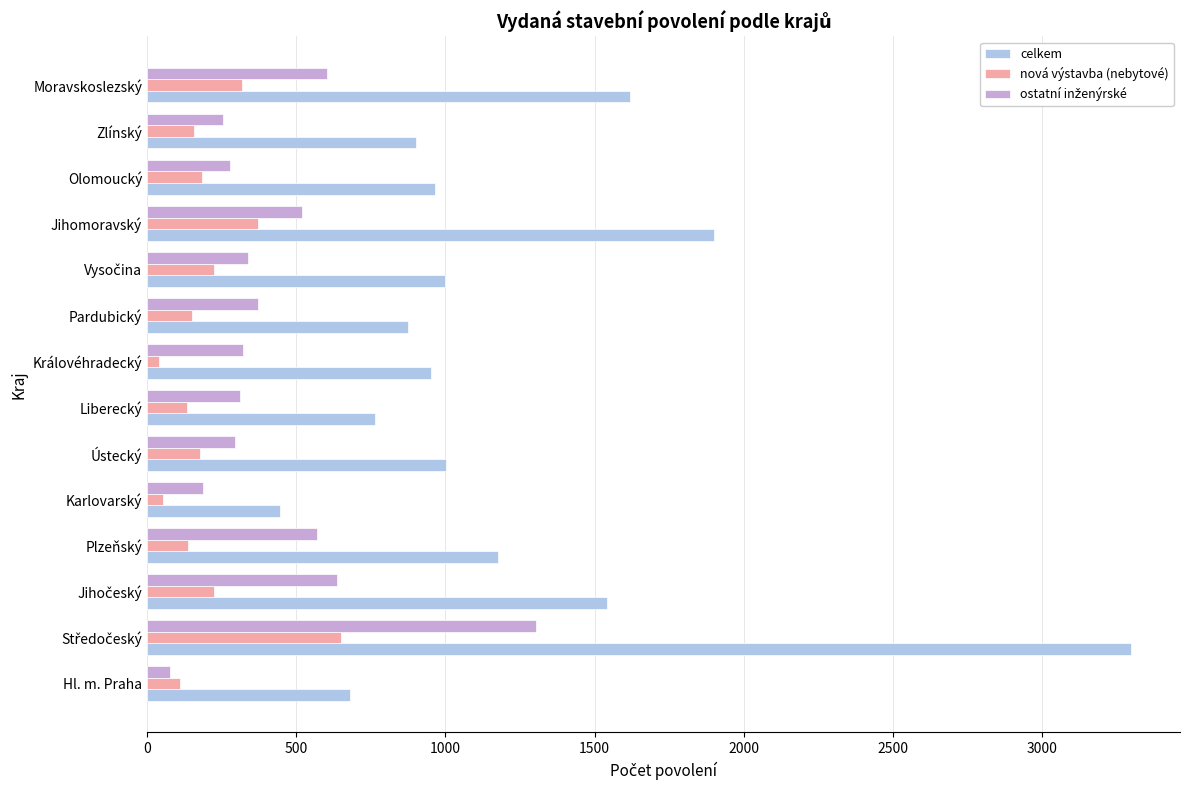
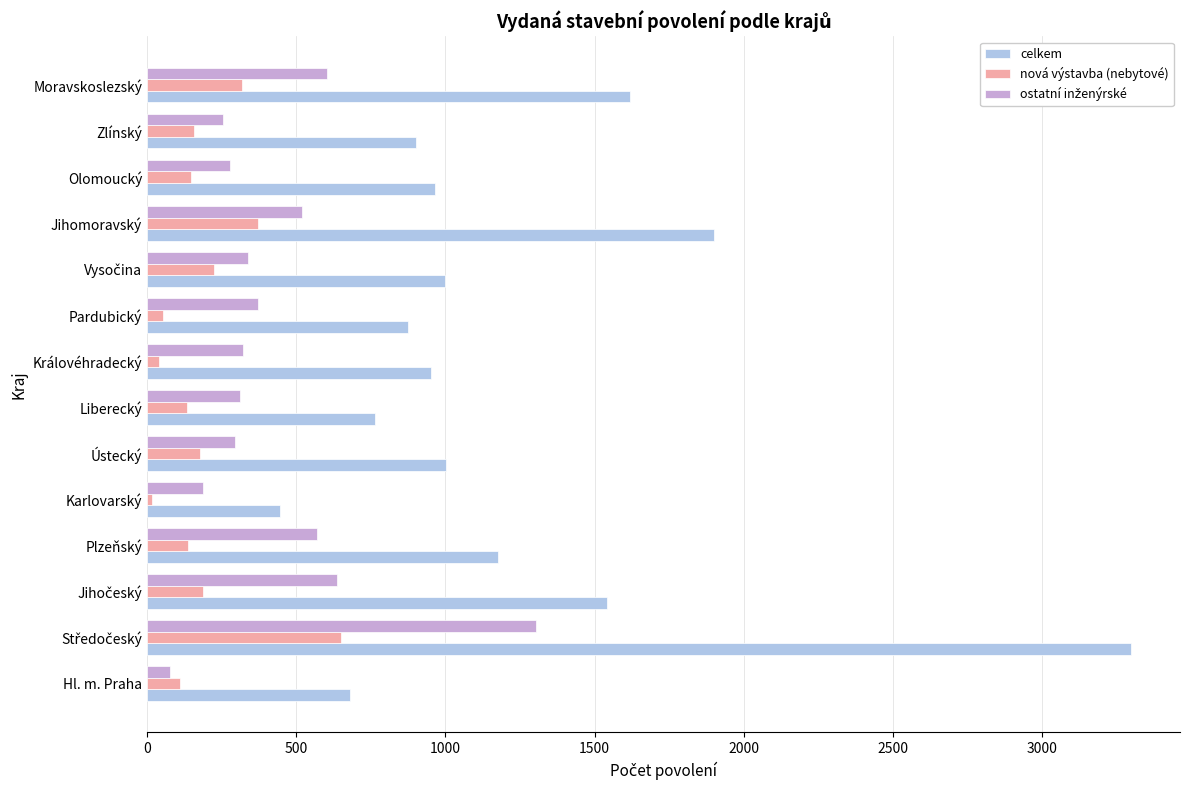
  {
    "nová výstavba (nebytové)": {
      "Moravskoslezský": 320,
      "Zlínský": 160,
-     "Olomoucký": 180,
+     "Olomoucký": 150,
      "Jihomoravský": 370,
      "Vysočina": 220,
-     "Pardubický": 150,
+     "Pardubický": 50,
      "Královéhradecký": 40,
      "Liberecký": 130,
      "Ústecký": 180,
-     "Karlovarský": 50,
+     "Karlovarský": 20,
      "Plzeňský": 140,
-     "Jihočeský": 220,
+     "Jihočeský": 190,
      "Středočeský": 650,
      "Hl. m. Praha": 110
    }
  }
